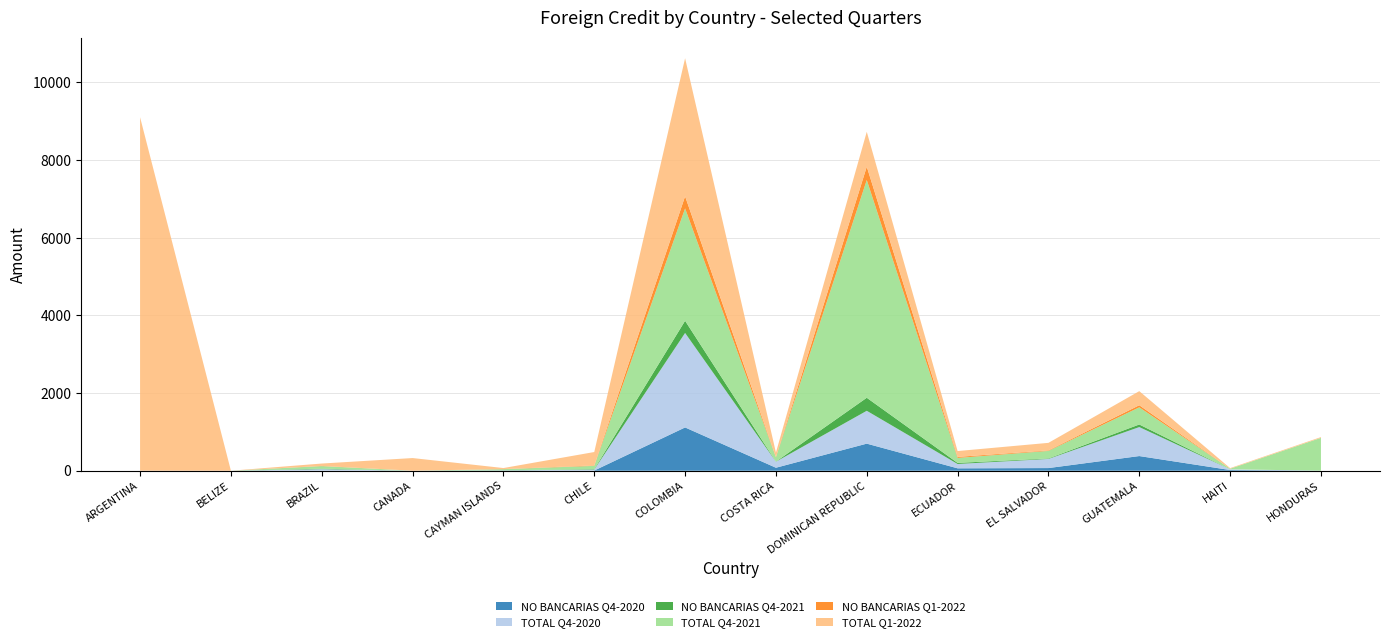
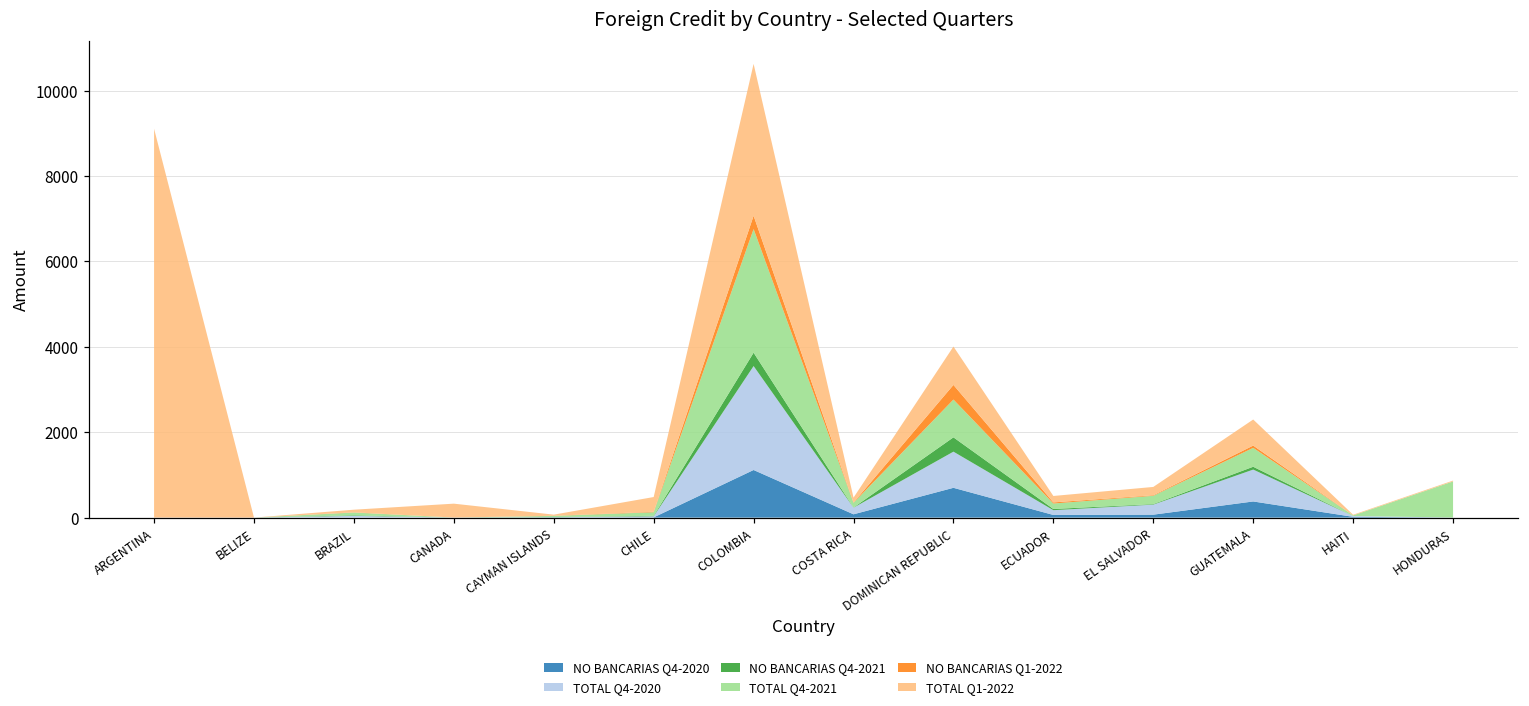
  {
    "NO BANCARIAS Q4-2020": {
      "COLOMBIA": 1100,
      "COSTA RICA": 100,
      "DOMINICAN REPUBLIC": 700,
      "EL SALVADOR": 100,
      "GUATEMALA": 400
    },
    "TOTAL Q4-2020": {
      "COLOMBIA": 2400,
      "DOMINICAN REPUBLIC": 800
    },
    "NO BANCARIAS Q4-2021": {
      "COLOMBIA": 300,
      "DOMINICAN REPUBLIC": 300
    },
    "TOTAL Q4-2021": {
      "COLOMBIA": 2900,
-     "DOMINICAN REPUBLIC": 5600
+     "DOMINICAN REPUBLIC": 900
    },
    "NO BANCARIAS Q1-2022": {
      "COLOMBIA": 300,
      "DOMINICAN REPUBLIC": 300
    },
    "TOTAL Q1-2022": {
      "ARGENTINA": 9100,
      "CANADA": 300,
      "CHILE": 300,
      "COLOMBIA": 3600,
      "COSTA RICA": 100,
      "DOMINICAN REPUBLIC": 900,
      "ECUADOR": 200,
      "EL SALVADOR": 200,
-     "GUATEMALA": 400
+     "GUATEMALA": 600
    }
  }
